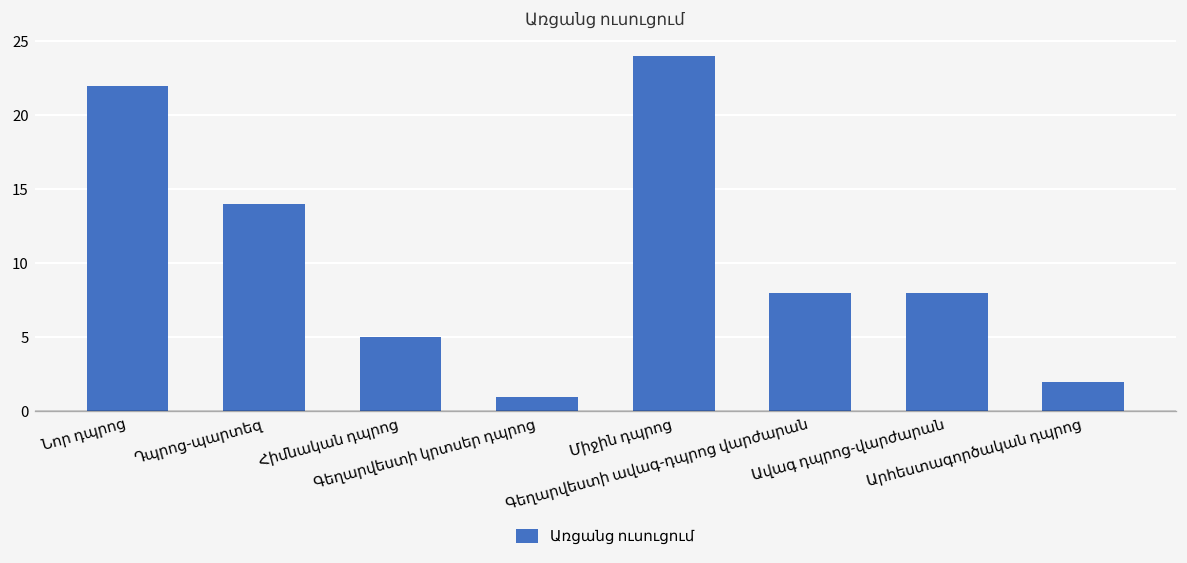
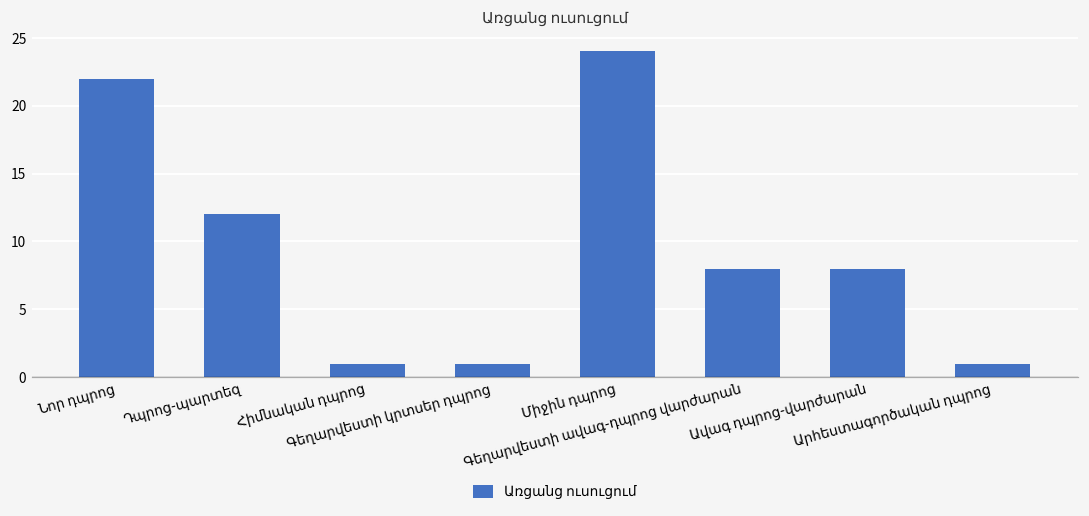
  {
    "Նոր դպրոց": 22,
-   "Դպրոց-պարտեզ": 14,
-   "Հիմնական դպրոց": 5,
+   "Դպրոց-պարտեզ": 12,
+   "Հիմնական դպրոց": 1,
    "Գեղարվեստի կրտսեր դպրոց": 1,
    "Միջին դպրոց": 24,
    "Գեղարվեստի ավագ-դպրոց վարժարան": 8,
    "Ավագ դպրոց-վարժարան": 8,
-   "Արհեստագործական դպրոց": 2
+   "Արհեստագործական դպրոց": 1
  }
